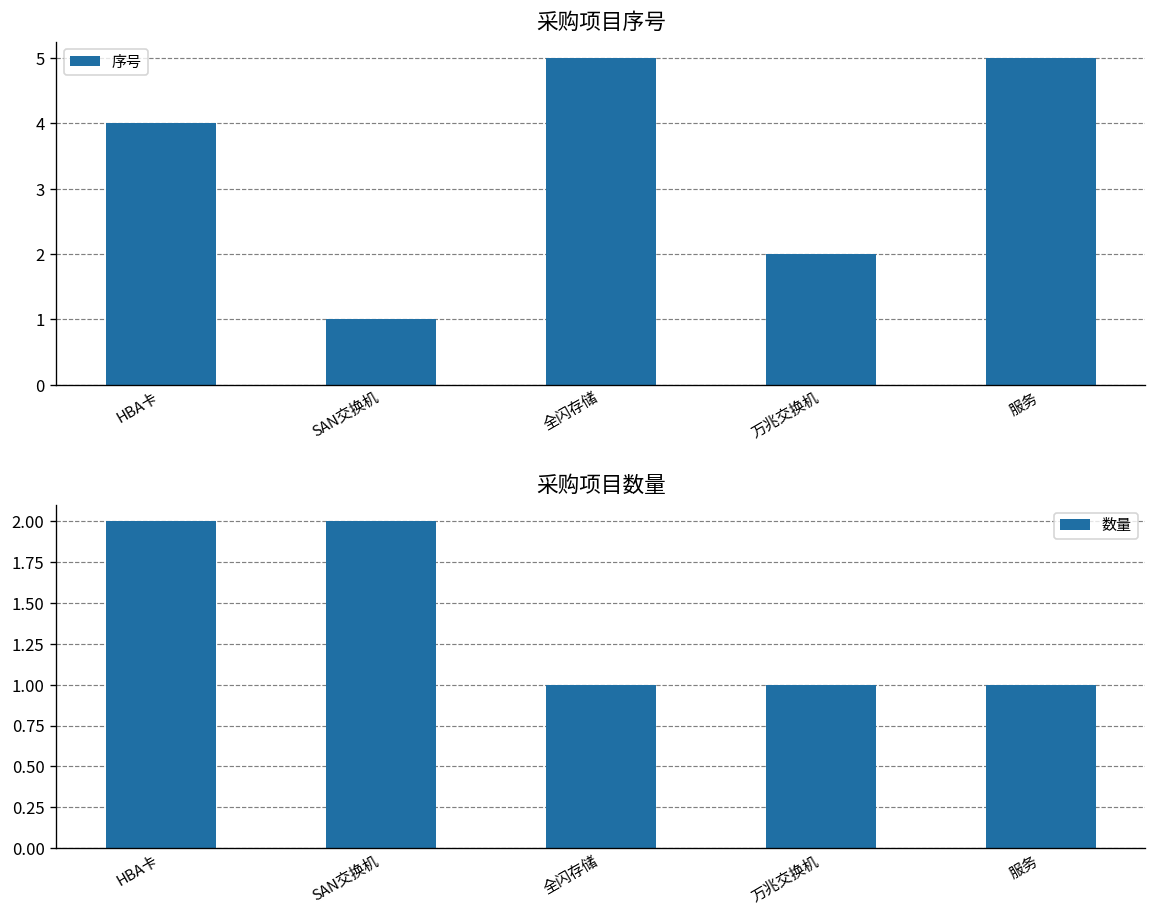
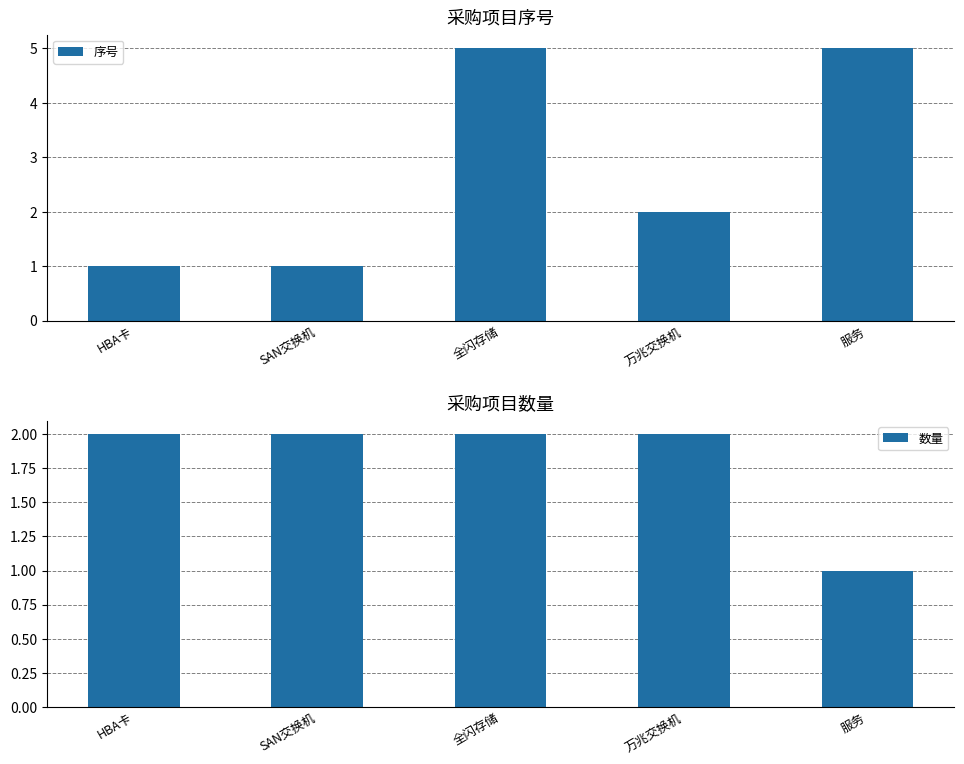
  {
    "采购项目序号": {
-     "HBA卡": 4,
+     "HBA卡": 1,
      "SAN交换机": 1,
      "全闪存储": 5,
      "万兆交换机": 2,
      "服务": 5
    },
    "采购项目数量": {
      "HBA卡": 2,
      "SAN交换机": 2,
-     "全闪存储": 1,
-     "万兆交换机": 1,
+     "全闪存储": 2,
+     "万兆交换机": 2,
      "服务": 1
    }
  }
